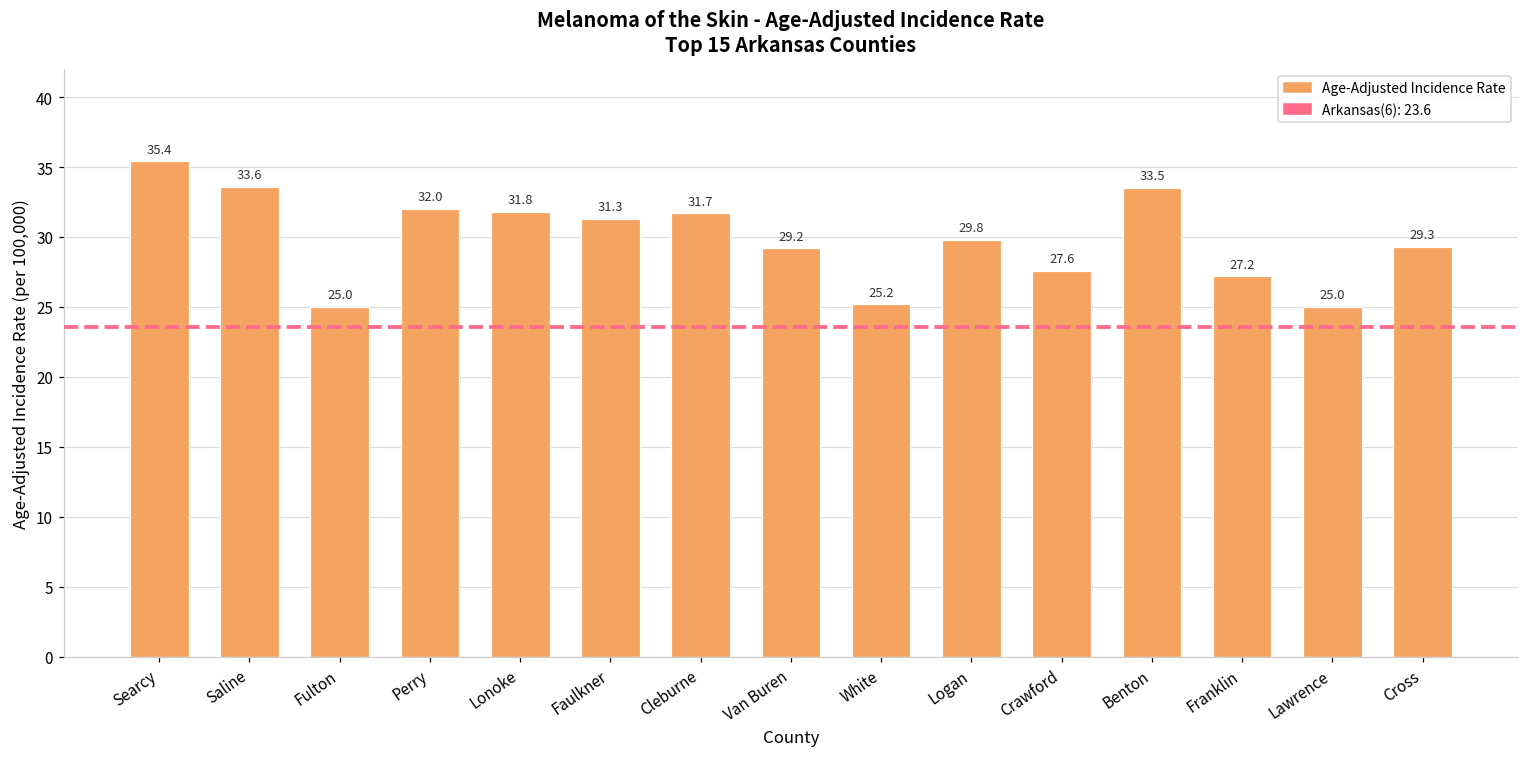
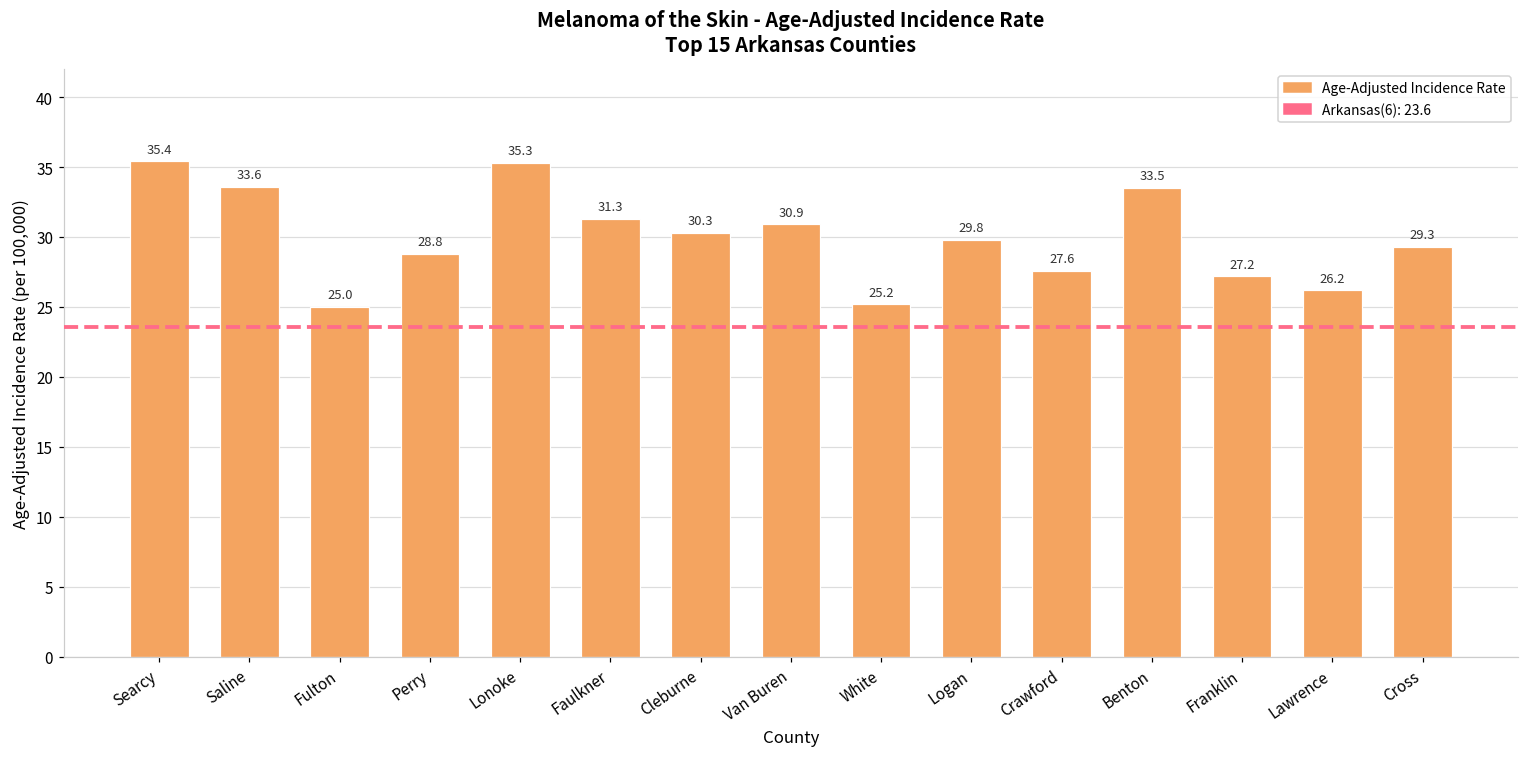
  {
    "Searcy": 35.4,
    "Saline": 33.6,
    "Fulton": 25.0,
-   "Perry": 32.0,
-   "Lonoke": 31.8,
+   "Perry": 28.8,
+   "Lonoke": 35.3,
    "Faulkner": 31.3,
-   "Cleburne": 31.7,
-   "Van Buren": 29.2,
+   "Cleburne": 30.3,
+   "Van Buren": 30.9,
    "White": 25.2,
    "Logan": 29.8,
    "Crawford": 27.6,
    "Benton": 33.5,
    "Franklin": 27.2,
-   "Lawrence": 25.0,
+   "Lawrence": 26.2,
    "Cross": 29.3
  }
